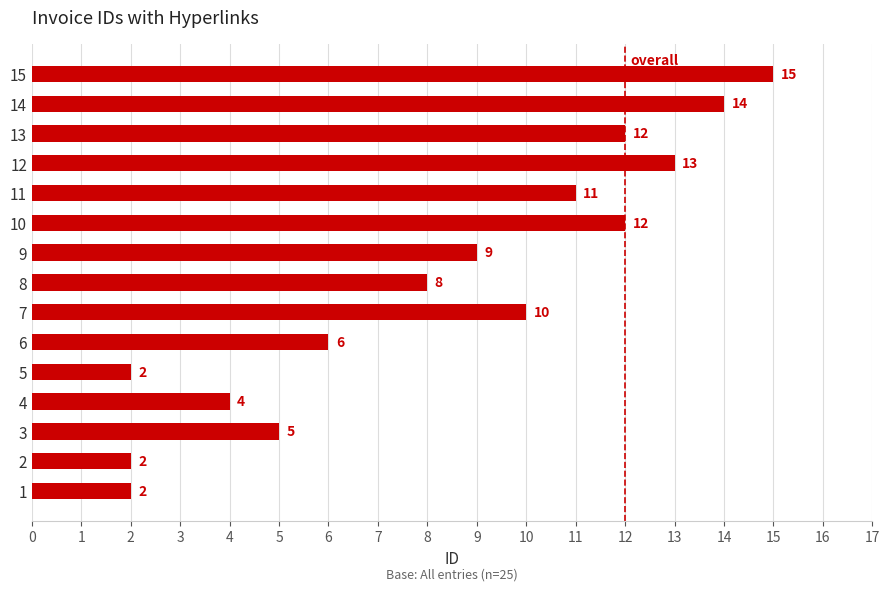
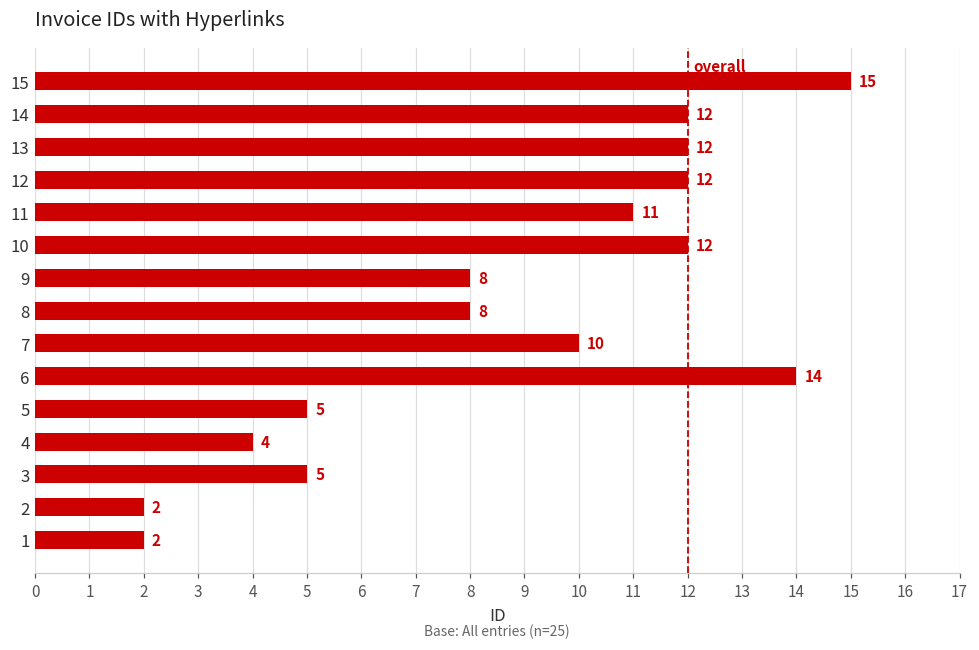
  {
    "15": 15,
-   "14": 14,
+   "14": 12,
    "13": 12,
-   "12": 13,
+   "12": 12,
    "11": 11,
    "10": 12,
-   "9": 9,
+   "9": 8,
    "8": 8,
    "7": 10,
-   "6": 6,
-   "5": 2,
+   "6": 14,
+   "5": 5,
    "4": 4,
    "3": 5,
    "2": 2,
    "1": 2
  }
